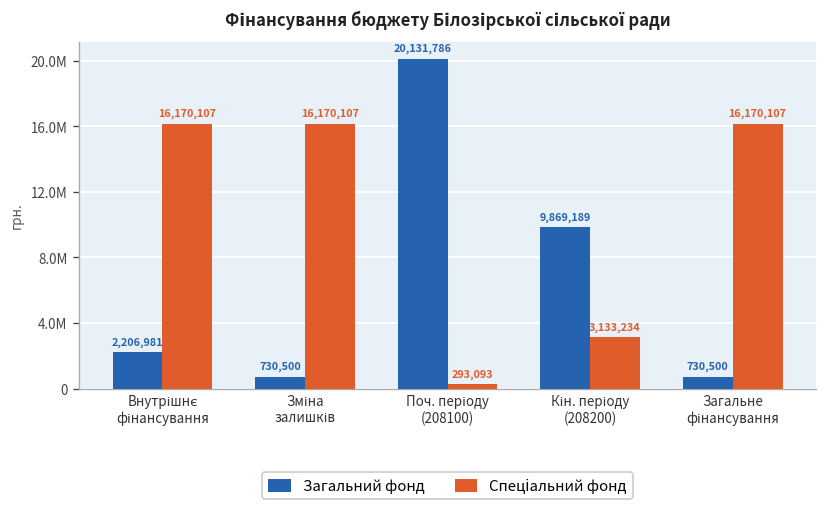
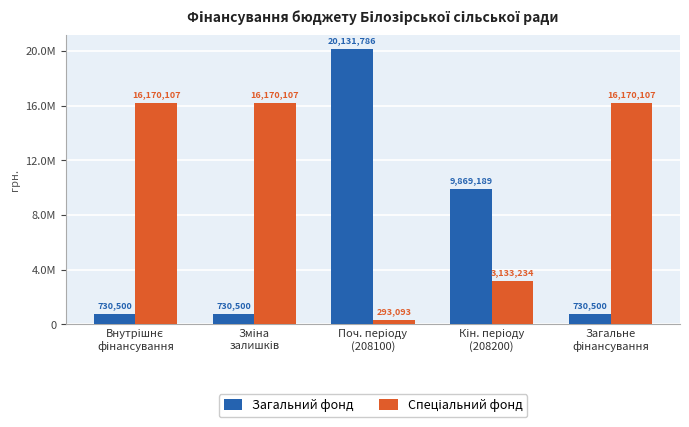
  {
    "Загальний фонд": {
-     "Внутрішнє фінансування": "2,206,981",
+     "Внутрішнє фінансування": "730,500",
      "Зміна залишків": "730,500",
      "Поч. періоду (208100)": "20,131,786",
      "Кін. періоду (208200)": "9,869,189",
      "Загальне фінансування": "730,500"
    },
    "Спеціальний фонд": {
      "Внутрішнє фінансування": "16,170,107",
      "Зміна залишків": "16,170,107",
      "Поч. періоду (208100)": "293,093",
      "Кін. періоду (208200)": "3,133,234",
      "Загальне фінансування": "16,170,107"
    }
  }
